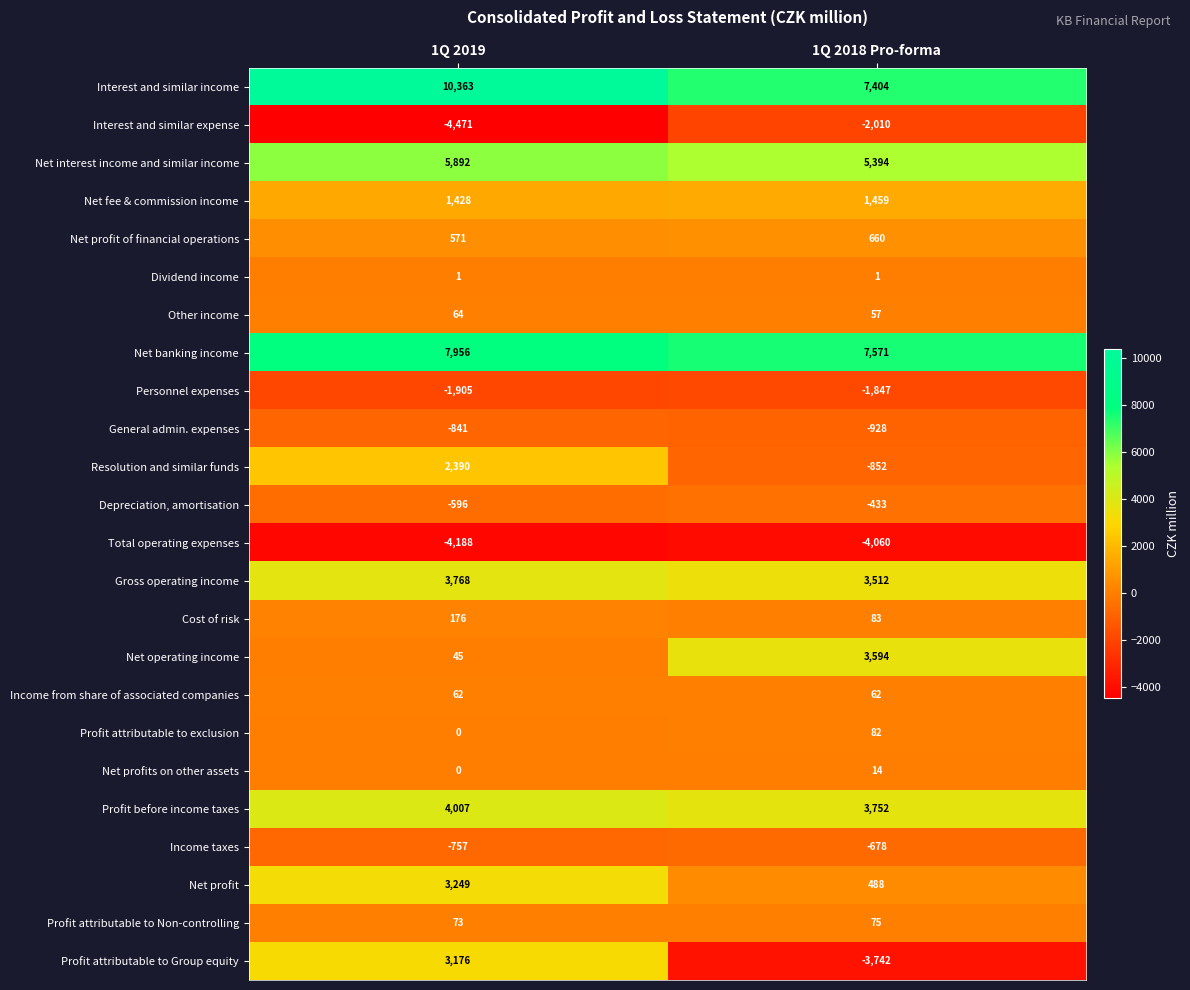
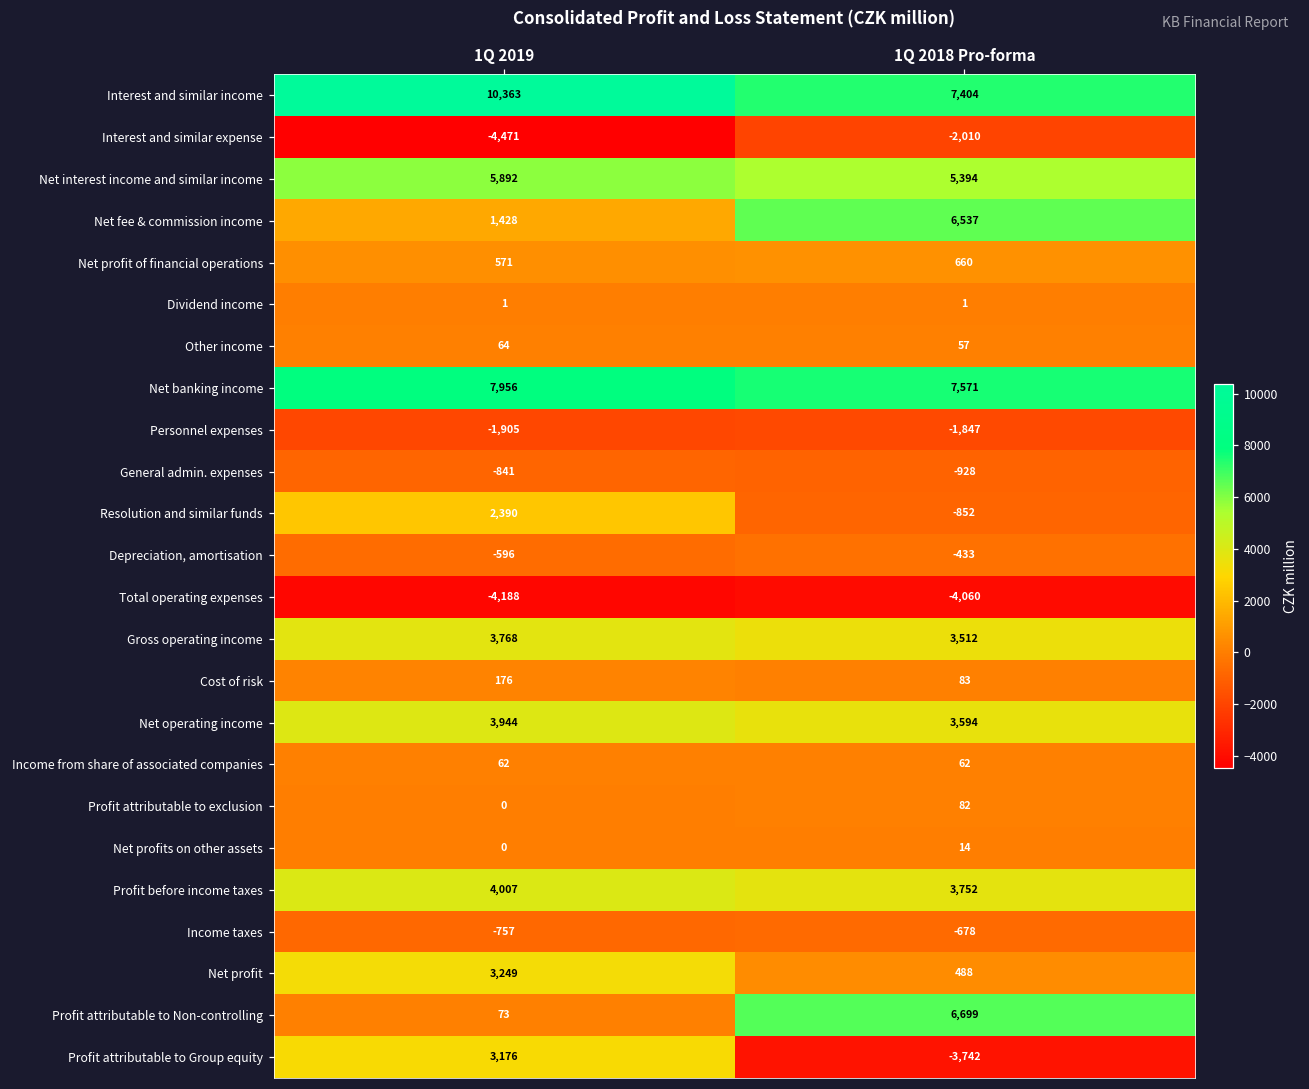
  {
    "Interest and similar income": {
      "1Q 2019": "10,363",
      "1Q 2018 Pro-forma": "7,404"
    },
    "Interest and similar expense": {
      "1Q 2019": "-4,471",
      "1Q 2018 Pro-forma": "-2,010"
    },
    "Net interest income and similar income": {
      "1Q 2019": "5,892",
      "1Q 2018 Pro-forma": "5,394"
    },
    "Net fee & commission income": {
      "1Q 2019": "1,428",
-     "1Q 2018 Pro-forma": "1,459"
+     "1Q 2018 Pro-forma": "6,537"
    },
    "Net profit of financial operations": {
      "1Q 2019": "571",
      "1Q 2018 Pro-forma": "660"
    },
    "Dividend income": {
      "1Q 2019": "1",
      "1Q 2018 Pro-forma": "1"
    },
    "Other income": {
      "1Q 2019": "64",
      "1Q 2018 Pro-forma": "57"
    },
    "Net banking income": {
      "1Q 2019": "7,956",
      "1Q 2018 Pro-forma": "7,571"
    },
    "Personnel expenses": {
      "1Q 2019": "-1,905",
      "1Q 2018 Pro-forma": "-1,847"
    },
    "General admin. expenses": {
      "1Q 2019": "-841",
      "1Q 2018 Pro-forma": "-928"
    },
    "Resolution and similar funds": {
      "1Q 2019": "2,390",
      "1Q 2018 Pro-forma": "-852"
    },
    "Depreciation, amortisation": {
      "1Q 2019": "-596",
      "1Q 2018 Pro-forma": "-433"
    },
    "Total operating expenses": {
      "1Q 2019": "-4,188",
      "1Q 2018 Pro-forma": "-4,060"
    },
    "Gross operating income": {
      "1Q 2019": "3,768",
      "1Q 2018 Pro-forma": "3,512"
    },
    "Cost of risk": {
      "1Q 2019": "176",
      "1Q 2018 Pro-forma": "83"
    },
    "Net operating income": {
-     "1Q 2019": "45",
+     "1Q 2019": "3,944",
      "1Q 2018 Pro-forma": "3,594"
    },
    "Income from share of associated companies": {
      "1Q 2019": "62",
      "1Q 2018 Pro-forma": "62"
    },
    "Profit attributable to exclusion": {
      "1Q 2019": "0",
      "1Q 2018 Pro-forma": "82"
    },
    "Net profits on other assets": {
      "1Q 2019": "0",
      "1Q 2018 Pro-forma": "14"
    },
    "Profit before income taxes": {
      "1Q 2019": "4,007",
      "1Q 2018 Pro-forma": "3,752"
    },
    "Income taxes": {
      "1Q 2019": "-757",
      "1Q 2018 Pro-forma": "-678"
    },
    "Net profit": {
      "1Q 2019": "3,249",
      "1Q 2018 Pro-forma": "488"
    },
    "Profit attributable to Non-controlling": {
      "1Q 2019": "73",
-     "1Q 2018 Pro-forma": "75"
+     "1Q 2018 Pro-forma": "6,699"
    },
    "Profit attributable to Group equity": {
      "1Q 2019": "3,176",
      "1Q 2018 Pro-forma": "-3,742"
    }
  }
